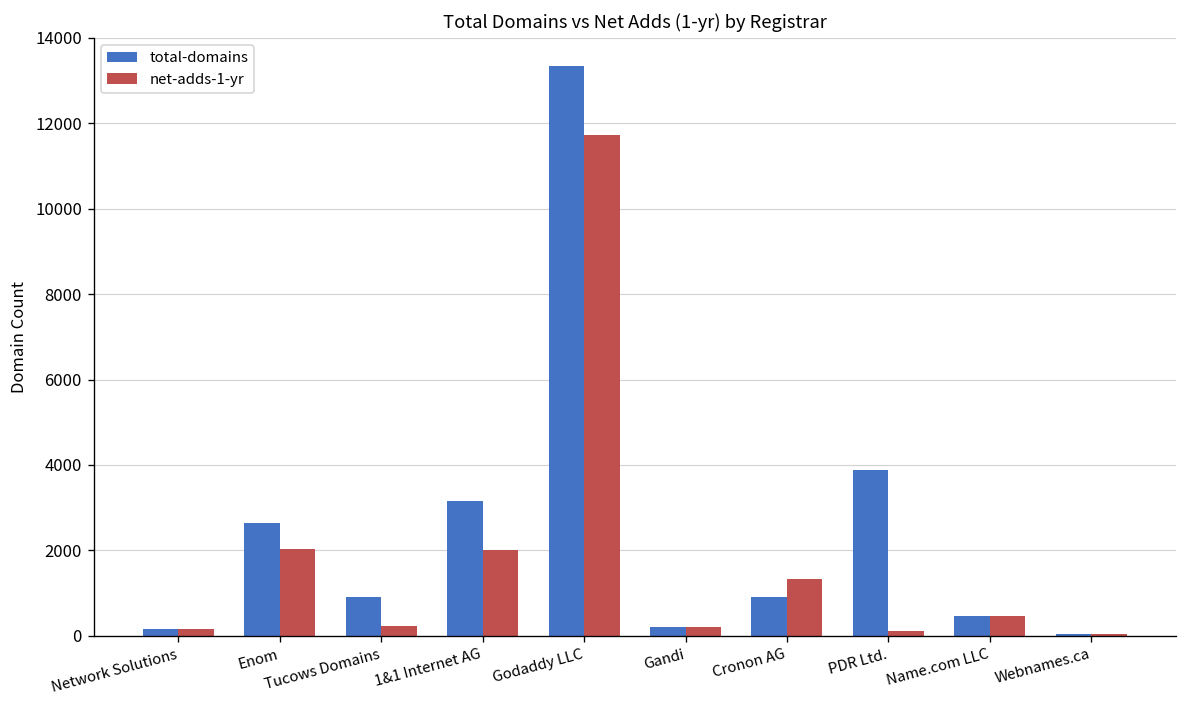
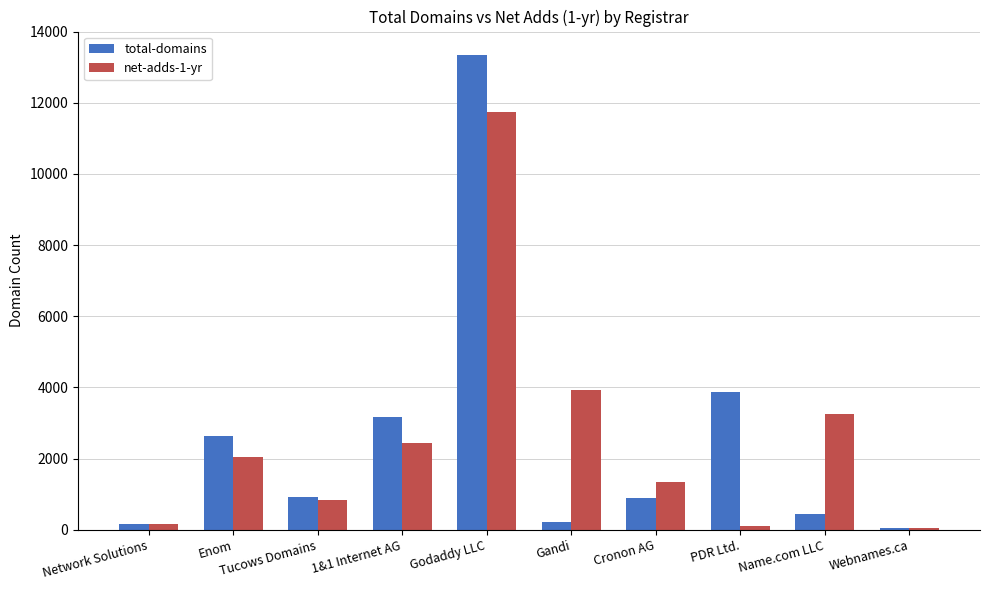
  {
    "total-domains": {
      "Network Solutions": 200,
      "Enom": 2600,
      "Tucows Domains": 900,
      "1&1 Internet AG": 3200,
      "Godaddy LLC": 13300,
      "Gandi": 200,
      "Cronon AG": 900,
      "PDR Ltd.": 3900,
      "Name.com LLC": 500
    },
    "net-adds-1-yr": {
      "Network Solutions": 200,
      "Enom": 2000,
-     "Tucows Domains": 200,
-     "1&1 Internet AG": 2000,
+     "Tucows Domains": 900,
+     "1&1 Internet AG": 2400,
      "Godaddy LLC": 11700,
-     "Gandi": 200,
+     "Gandi": 3900,
      "Cronon AG": 1300,
      "PDR Ltd.": 100,
-     "Name.com LLC": 500
+     "Name.com LLC": 3300
    }
  }
